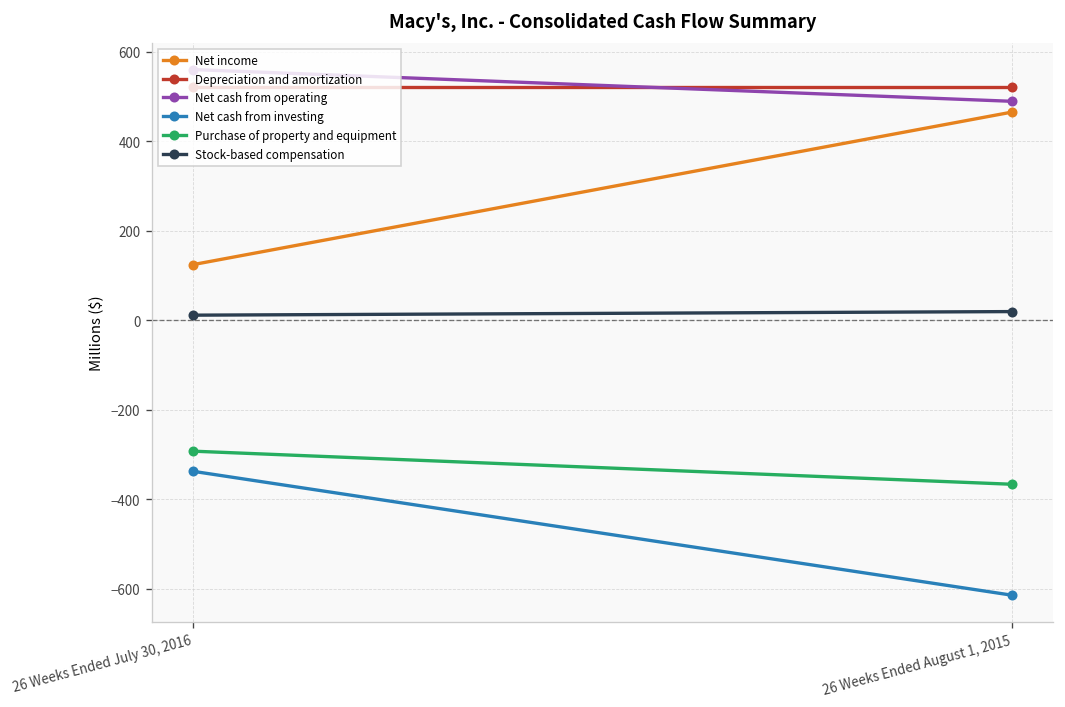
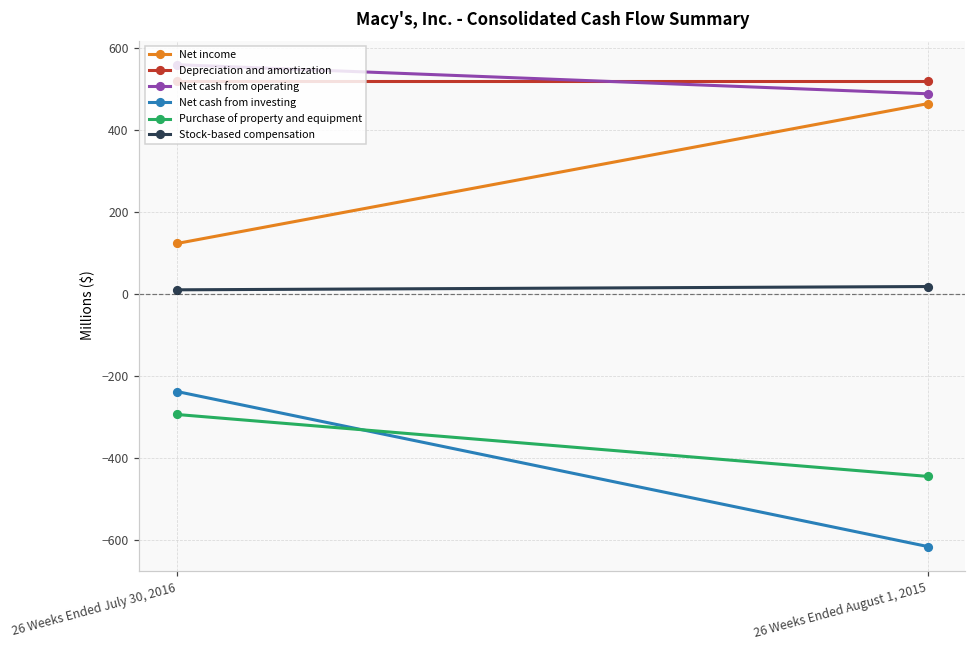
  {
    "Net income": {
      "26 Weeks Ended July 30, 2016": 120,
      "26 Weeks Ended August 1, 2015": 470
    },
    "Depreciation and amortization": {
      "26 Weeks Ended August 1, 2015": 520
    },
    "Net cash from operating": {
      "26 Weeks Ended August 1, 2015": 490
    },
    "Net cash from investing": {
-     "26 Weeks Ended July 30, 2016": -340,
+     "26 Weeks Ended July 30, 2016": -240,
      "26 Weeks Ended August 1, 2015": -620
    },
    "Purchase of property and equipment": {
      "26 Weeks Ended July 30, 2016": -290,
-     "26 Weeks Ended August 1, 2015": -370
+     "26 Weeks Ended August 1, 2015": -440
    },
    "Stock-based compensation": {
      "26 Weeks Ended July 30, 2016": 10,
      "26 Weeks Ended August 1, 2015": 20
    }
  }
